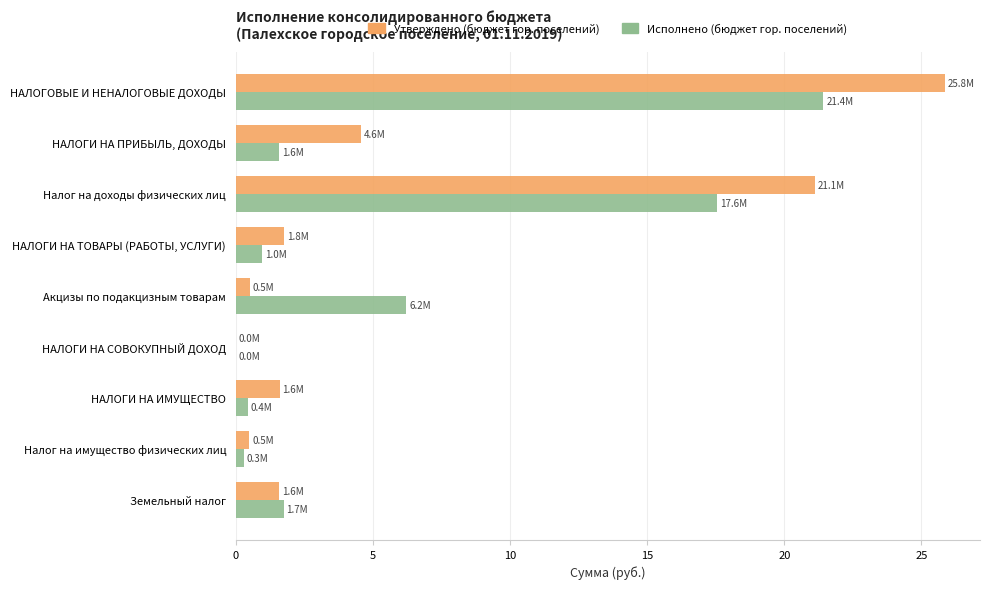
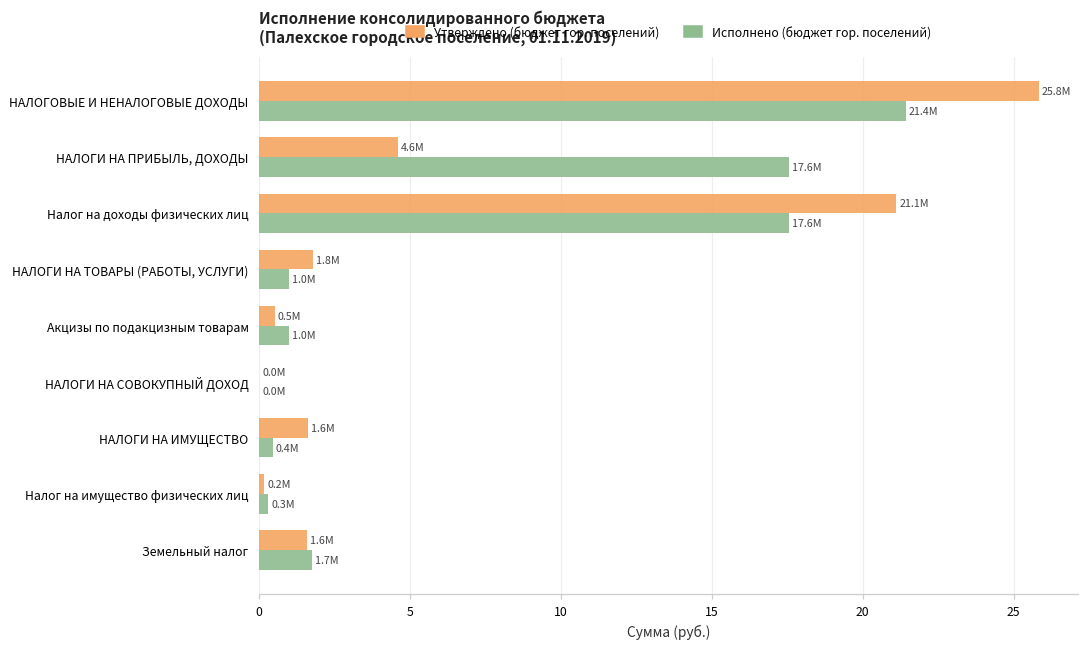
  {
    "Утверждено (бюджет гор. поселений)": {
      "НАЛОГОВЫЕ И НЕНАЛОГОВЫЕ ДОХОДЫ": "25.8M",
      "НАЛОГИ НА ПРИБЫЛЬ, ДОХОДЫ": "4.6M",
      "Налог на доходы физических лиц": "21.1M",
      "НАЛОГИ НА ТОВАРЫ (РАБОТЫ, УСЛУГИ)": "1.8M",
      "Акцизы по подакцизным товарам": "0.5M",
      "НАЛОГИ НА СОВОКУПНЫЙ ДОХОД": "0.0M",
      "НАЛОГИ НА ИМУЩЕСТВО": "1.6M",
-     "Налог на имущество физических лиц": "0.5M",
+     "Налог на имущество физических лиц": "0.2M",
      "Земельный налог": "1.6M"
    },
    "Исполнено (бюджет гор. поселений)": {
      "НАЛОГОВЫЕ И НЕНАЛОГОВЫЕ ДОХОДЫ": "21.4M",
-     "НАЛОГИ НА ПРИБЫЛЬ, ДОХОДЫ": "1.6M",
+     "НАЛОГИ НА ПРИБЫЛЬ, ДОХОДЫ": "17.6M",
      "Налог на доходы физических лиц": "17.6M",
      "НАЛОГИ НА ТОВАРЫ (РАБОТЫ, УСЛУГИ)": "1.0M",
-     "Акцизы по подакцизным товарам": "6.2M",
+     "Акцизы по подакцизным товарам": "1.0M",
      "НАЛОГИ НА СОВОКУПНЫЙ ДОХОД": "0.0M",
      "НАЛОГИ НА ИМУЩЕСТВО": "0.4M",
      "Налог на имущество физических лиц": "0.3M",
      "Земельный налог": "1.7M"
    }
  }
